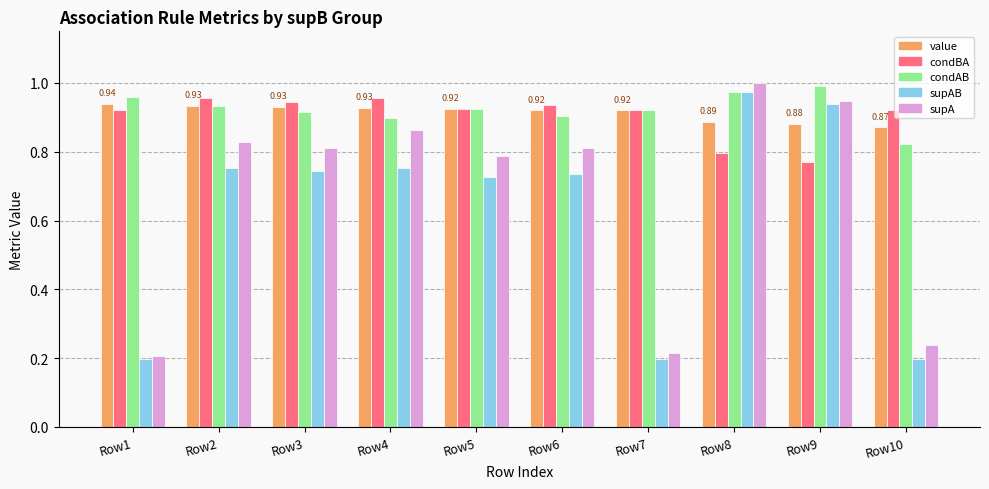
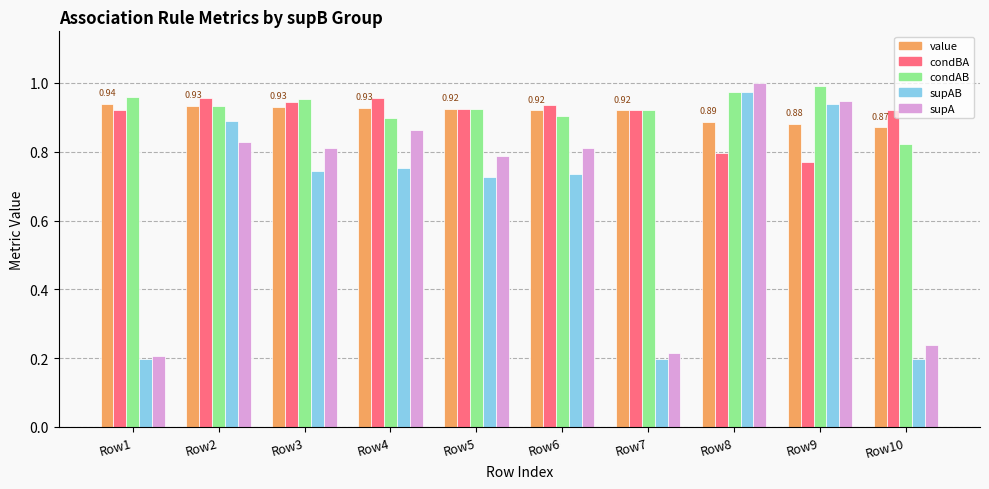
  {
    "value": {
      "Row1": 0.94,
      "Row2": 0.93,
      "Row3": 0.93,
      "Row4": 0.93,
      "Row5": 0.92,
      "Row6": 0.92,
      "Row7": 0.92,
      "Row8": 0.89,
      "Row9": 0.88,
      "Row10": 0.87
    },
    "condBA": {
      "Row1": 0.92,
      "Row8": 0.80,
      "Row9": 0.77
    },
    "condAB": {
      "Row1": 0.96,
-     "Row3": 0.92,
+     "Row3": 0.95,
      "Row4": 0.90,
      "Row6": 0.91,
      "Row8": 0.97,
      "Row9": 0.99,
      "Row10": 0.82
    },
    "supAB": {
      "Row1": 0.20,
-     "Row2": 0.75,
+     "Row2": 0.89,
      "Row3": 0.74,
      "Row4": 0.75,
      "Row5": 0.73,
      "Row6": 0.74,
      "Row7": 0.20,
      "Row8": 0.97,
      "Row9": 0.94,
      "Row10": 0.20
    },
    "supA": {
      "Row1": 0.21,
      "Row2": 0.83,
      "Row3": 0.81,
      "Row4": 0.86,
      "Row5": 0.79,
      "Row6": 0.81,
      "Row7": 0.21,
      "Row8": 1.00,
      "Row9": 0.95,
      "Row10": 0.24
    }
  }
